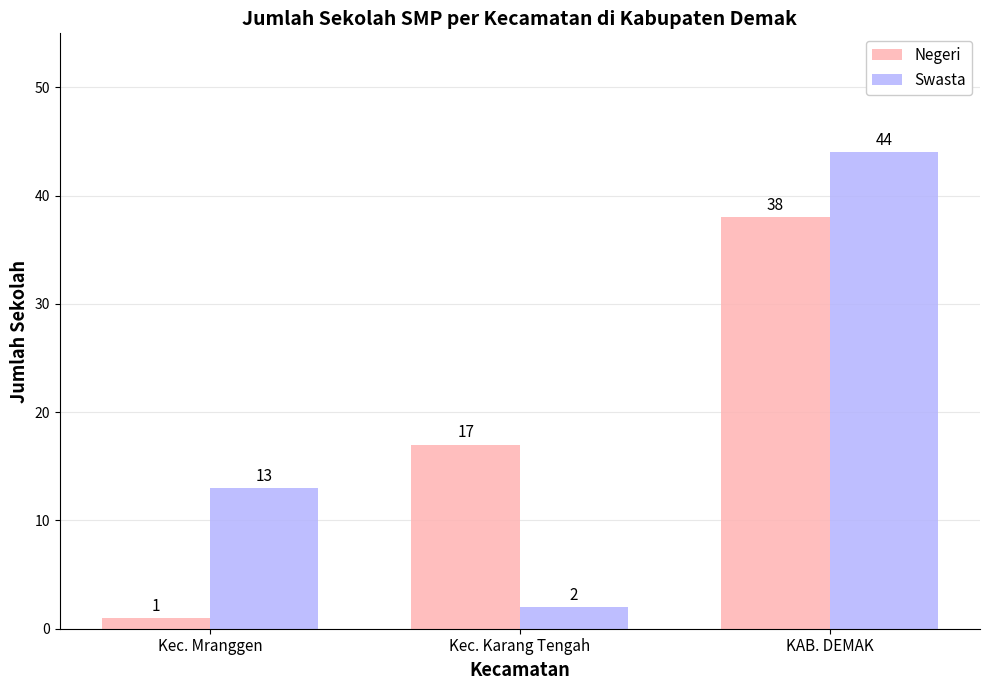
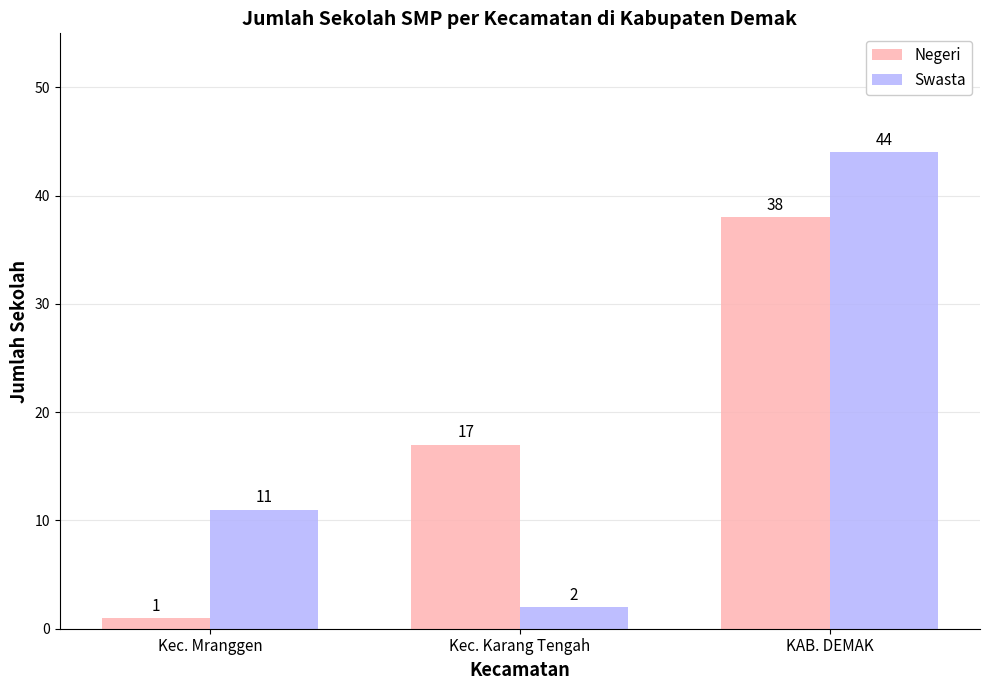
  {
    "Negeri": {
      "Kec. Mranggen": 1,
      "Kec. Karang Tengah": 17,
      "KAB. DEMAK": 38
    },
    "Swasta": {
-     "Kec. Mranggen": 13,
+     "Kec. Mranggen": 11,
      "Kec. Karang Tengah": 2,
      "KAB. DEMAK": 44
    }
  }
